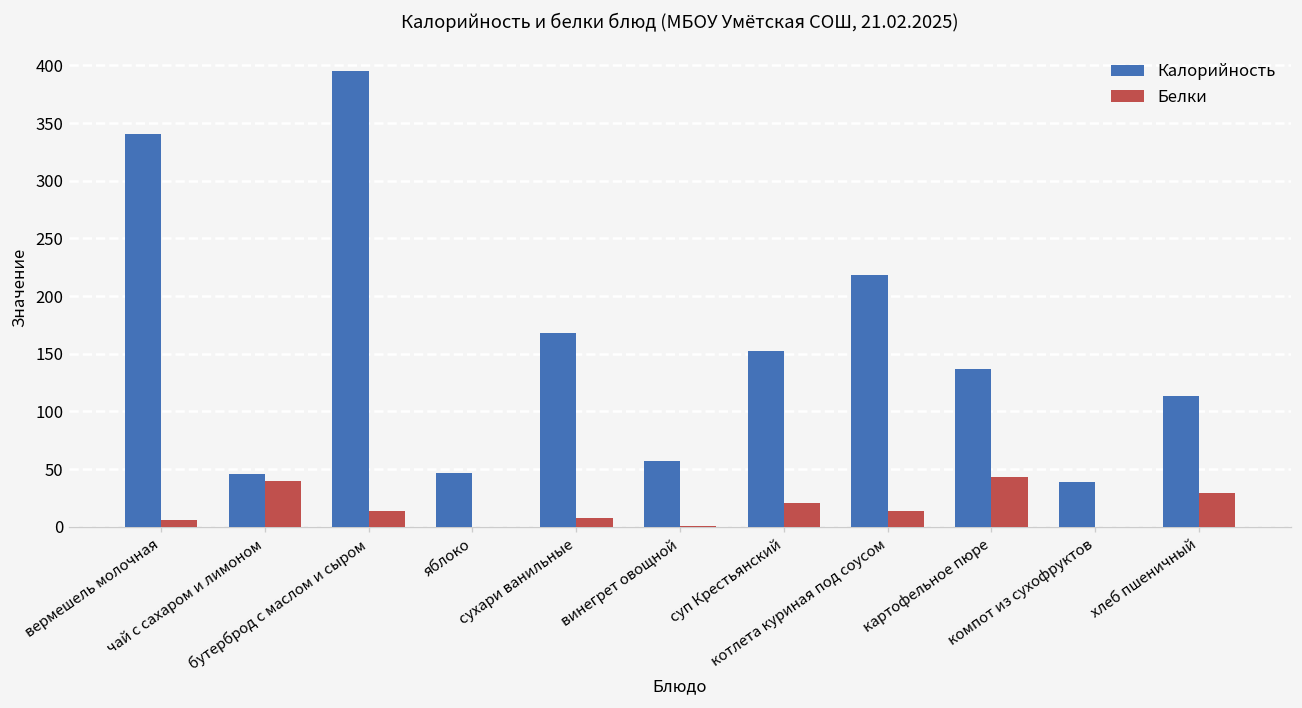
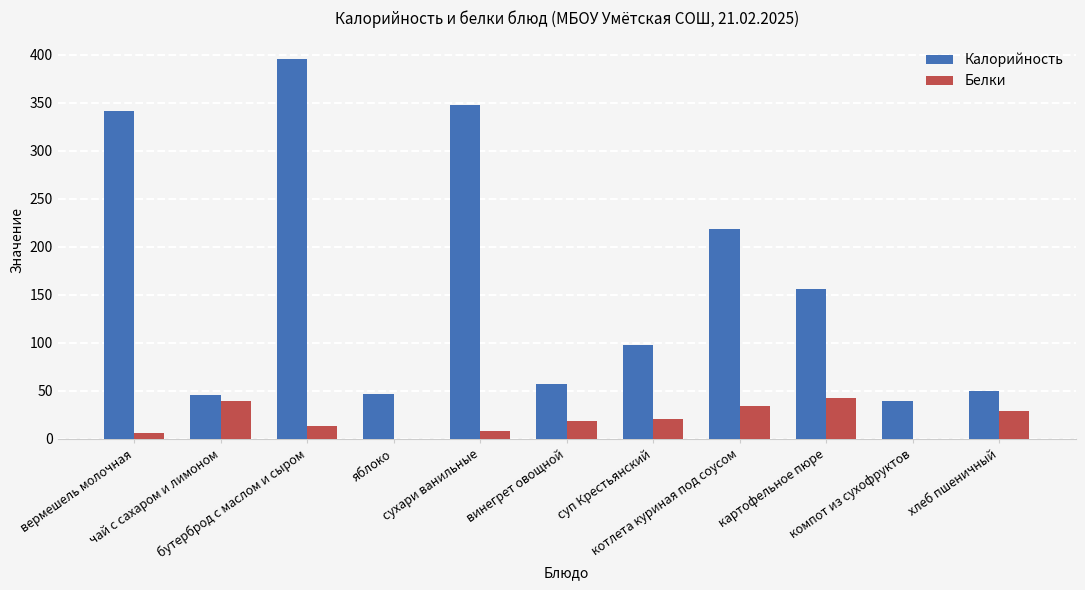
  {
    "Калорийность": {
      "вермешель молочная": 340,
      "чай с сахаром и лимоном": 50,
      "бутерброд с маслом и сыром": 400,
      "яблоко": 50,
-     "сухари ванильные": 170,
+     "сухари ванильные": 350,
      "винегрет овощной": 60,
-     "суп Крестьянский": 150,
+     "суп Крестьянский": 100,
      "котлета куриная под соусом": 220,
-     "картофельное пюре": 140,
+     "картофельное пюре": 160,
      "компот из сухофруктов": 40,
-     "хлеб пшеничный": 110
+     "хлеб пшеничный": 50
    },
    "Белки": {
      "вермешель молочная": 10,
      "чай с сахаром и лимоном": 40,
      "бутерброд с маслом и сыром": 10,
      "яблоко": 0,
      "сухари ванильные": 10,
-     "винегрет овощной": 0,
+     "винегрет овощной": 20,
      "суп Крестьянский": 20,
-     "котлета куриная под соусом": 10,
+     "котлета куриная под соусом": 30,
      "картофельное пюре": 40,
      "компот из сухофруктов": 0,
      "хлеб пшеничный": 30
    }
  }
